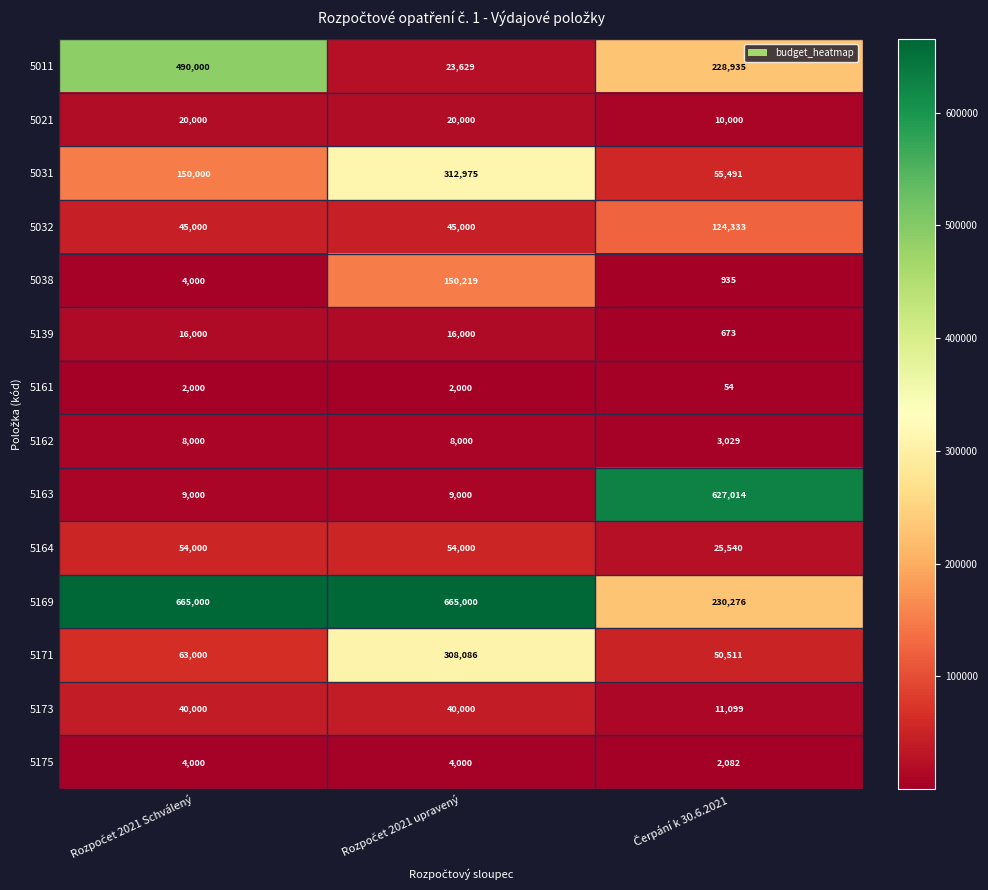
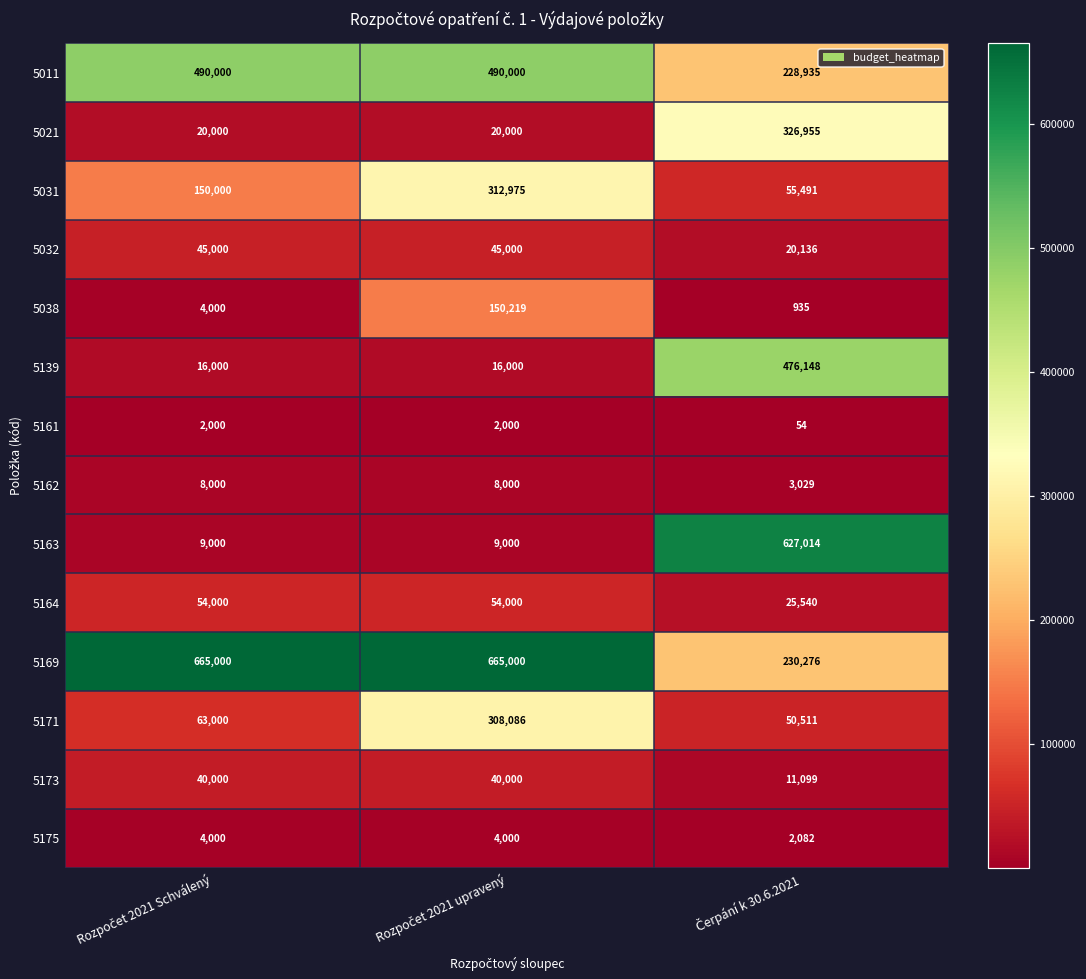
  {
    "5011": {
      "Rozpočet 2021 Schválený": "490,000",
-     "Rozpočet 2021 upravený": "23,629"
+     "Rozpočet 2021 upravený": "490,000"
    },
    "5021": {
      "Rozpočet 2021 Schválený": "20,000",
      "Rozpočet 2021 upravený": "20,000",
-     "Čerpání k 30.6.2021": "10,000"
+     "Čerpání k 30.6.2021": "326,955"
    },
    "5031": {
      "Rozpočet 2021 Schválený": "150,000",
      "Rozpočet 2021 upravený": "312,975",
      "Čerpání k 30.6.2021": "55,491"
    },
    "5032": {
      "Rozpočet 2021 Schválený": "45,000",
      "Rozpočet 2021 upravený": "45,000",
-     "Čerpání k 30.6.2021": "124,333"
+     "Čerpání k 30.6.2021": "20,136"
    },
    "5038": {
      "Rozpočet 2021 Schválený": "4,000",
      "Rozpočet 2021 upravený": "150,219",
      "Čerpání k 30.6.2021": "935"
    },
    "5139": {
      "Rozpočet 2021 Schválený": "16,000",
      "Rozpočet 2021 upravený": "16,000",
-     "Čerpání k 30.6.2021": "673"
+     "Čerpání k 30.6.2021": "476,148"
    },
    "5161": {
      "Rozpočet 2021 Schválený": "2,000",
      "Rozpočet 2021 upravený": "2,000",
      "Čerpání k 30.6.2021": "54"
    },
    "5162": {
      "Rozpočet 2021 Schválený": "8,000",
      "Rozpočet 2021 upravený": "8,000",
      "Čerpání k 30.6.2021": "3,029"
    },
    "5163": {
      "Rozpočet 2021 Schválený": "9,000",
      "Rozpočet 2021 upravený": "9,000",
      "Čerpání k 30.6.2021": "627,014"
    },
    "5164": {
      "Rozpočet 2021 Schválený": "54,000",
      "Rozpočet 2021 upravený": "54,000",
      "Čerpání k 30.6.2021": "25,540"
    },
    "5169": {
      "Rozpočet 2021 Schválený": "665,000",
      "Rozpočet 2021 upravený": "665,000",
      "Čerpání k 30.6.2021": "230,276"
    },
    "5171": {
      "Rozpočet 2021 Schválený": "63,000",
      "Rozpočet 2021 upravený": "308,086",
      "Čerpání k 30.6.2021": "50,511"
    },
    "5173": {
      "Rozpočet 2021 Schválený": "40,000",
      "Rozpočet 2021 upravený": "40,000",
      "Čerpání k 30.6.2021": "11,099"
    },
    "5175": {
      "Rozpočet 2021 Schválený": "4,000",
      "Rozpočet 2021 upravený": "4,000",
      "Čerpání k 30.6.2021": "2,082"
    }
  }
